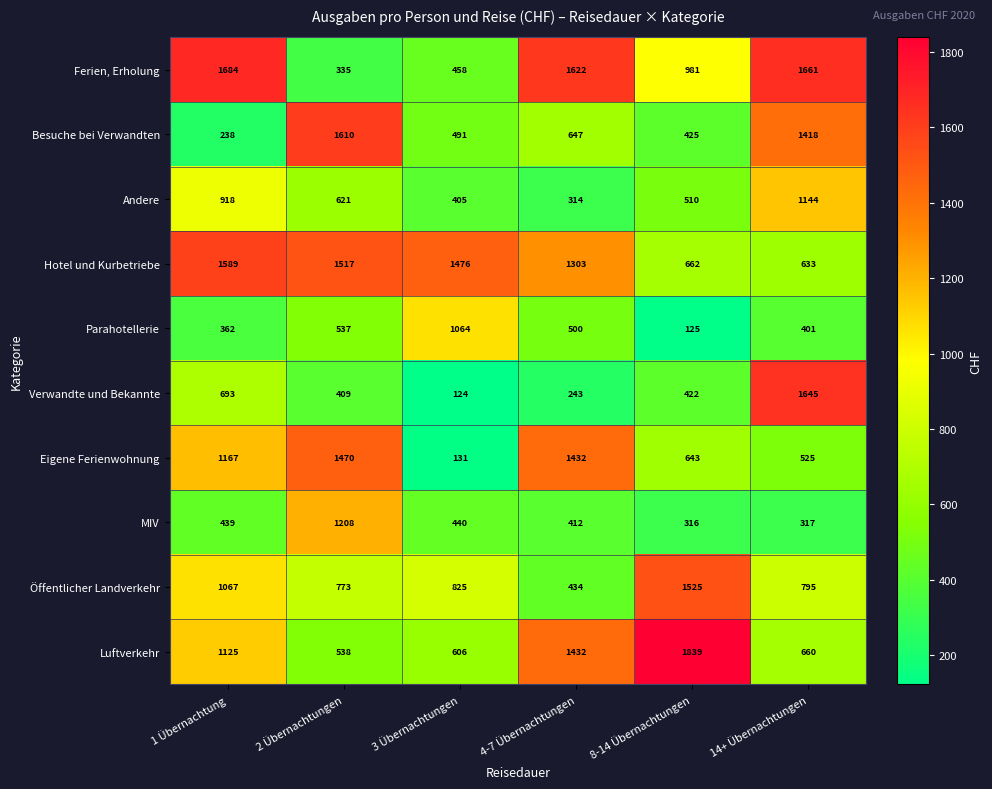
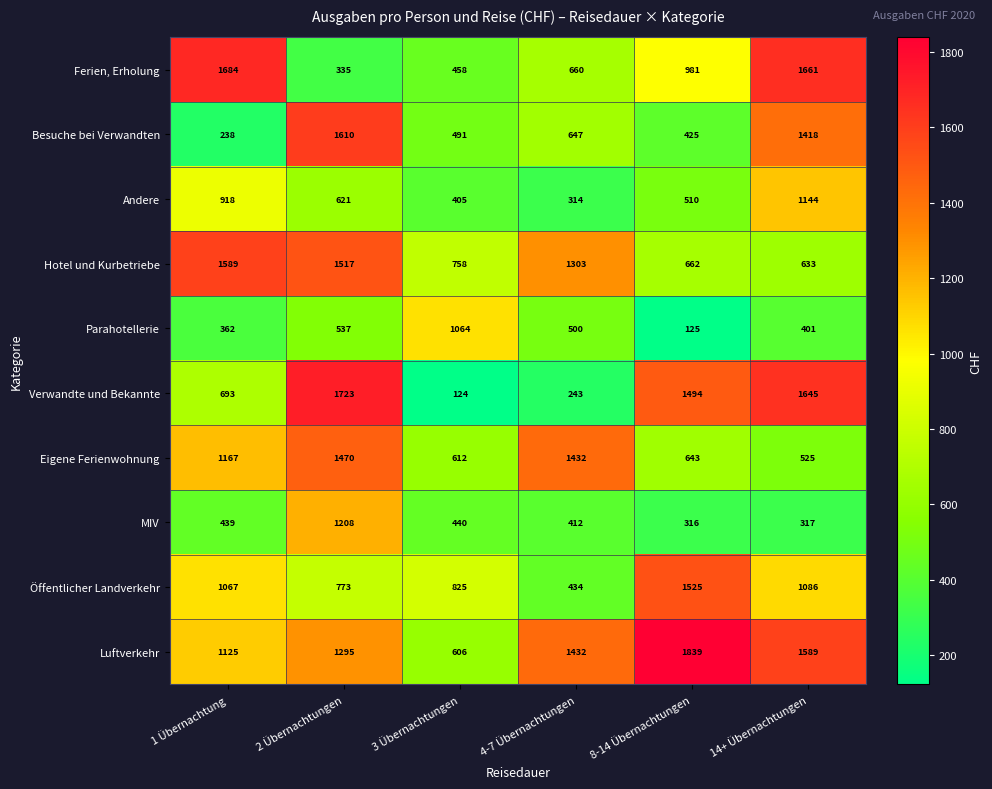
  {
    "Ferien, Erholung": {
      "1 Übernachtung": 1684,
      "2 Übernachtungen": 335,
      "3 Übernachtungen": 458,
-     "4-7 Übernachtungen": 1622,
+     "4-7 Übernachtungen": 660,
      "8-14 Übernachtungen": 981,
      "14+ Übernachtungen": 1661
    },
    "Besuche bei Verwandten": {
      "1 Übernachtung": 238,
      "2 Übernachtungen": 1610,
      "3 Übernachtungen": 491,
      "4-7 Übernachtungen": 647,
      "8-14 Übernachtungen": 425,
      "14+ Übernachtungen": 1418
    },
    "Andere": {
      "1 Übernachtung": 918,
      "2 Übernachtungen": 621,
      "3 Übernachtungen": 405,
      "4-7 Übernachtungen": 314,
      "8-14 Übernachtungen": 510,
      "14+ Übernachtungen": 1144
    },
    "Hotel und Kurbetriebe": {
      "1 Übernachtung": 1589,
      "2 Übernachtungen": 1517,
-     "3 Übernachtungen": 1476,
+     "3 Übernachtungen": 758,
      "4-7 Übernachtungen": 1303,
      "8-14 Übernachtungen": 662,
      "14+ Übernachtungen": 633
    },
    "Parahotellerie": {
      "1 Übernachtung": 362,
      "2 Übernachtungen": 537,
      "3 Übernachtungen": 1064,
      "4-7 Übernachtungen": 500,
      "8-14 Übernachtungen": 125,
      "14+ Übernachtungen": 401
    },
    "Verwandte und Bekannte": {
      "1 Übernachtung": 693,
-     "2 Übernachtungen": 409,
+     "2 Übernachtungen": 1723,
      "3 Übernachtungen": 124,
      "4-7 Übernachtungen": 243,
-     "8-14 Übernachtungen": 422,
+     "8-14 Übernachtungen": 1494,
      "14+ Übernachtungen": 1645
    },
    "Eigene Ferienwohnung": {
      "1 Übernachtung": 1167,
      "2 Übernachtungen": 1470,
-     "3 Übernachtungen": 131,
+     "3 Übernachtungen": 612,
      "4-7 Übernachtungen": 1432,
      "8-14 Übernachtungen": 643,
      "14+ Übernachtungen": 525
    },
    "MIV": {
      "1 Übernachtung": 439,
      "2 Übernachtungen": 1208,
      "3 Übernachtungen": 440,
      "4-7 Übernachtungen": 412,
      "8-14 Übernachtungen": 316,
      "14+ Übernachtungen": 317
    },
    "Öffentlicher Landverkehr": {
      "1 Übernachtung": 1067,
      "2 Übernachtungen": 773,
      "3 Übernachtungen": 825,
      "4-7 Übernachtungen": 434,
      "8-14 Übernachtungen": 1525,
-     "14+ Übernachtungen": 795
+     "14+ Übernachtungen": 1086
    },
    "Luftverkehr": {
      "1 Übernachtung": 1125,
-     "2 Übernachtungen": 538,
+     "2 Übernachtungen": 1295,
      "3 Übernachtungen": 606,
      "4-7 Übernachtungen": 1432,
      "8-14 Übernachtungen": 1839,
-     "14+ Übernachtungen": 660
+     "14+ Übernachtungen": 1589
    }
  }
